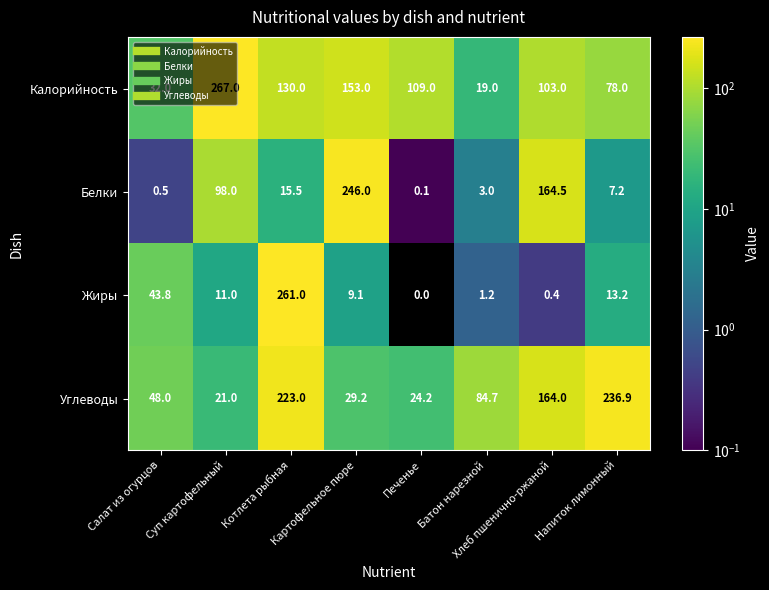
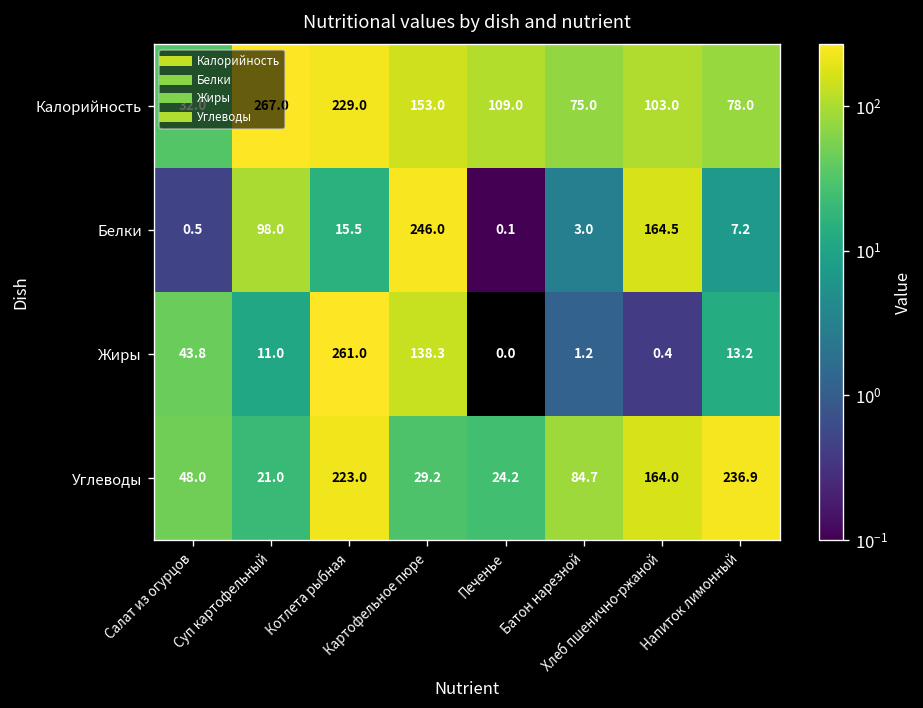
  {
    "Калорийность": {
-     "Котлета рыбная": 130.0,
+     "Котлета рыбная": 229.0,
      "Картофельное пюре": 153.0,
      "Печенье": 109.0,
-     "Батон нарезной": 19.0,
+     "Батон нарезной": 75.0,
      "Хлеб пшенично-ржаной": 103.0,
      "Напиток лимонный": 78.0
    },
    "Белки": {
      "Салат из огурцов": 0.5,
      "Суп картофельный": 98.0,
      "Котлета рыбная": 15.5,
      "Картофельное пюре": 246.0,
      "Печенье": 0.1,
      "Батон нарезной": 3.0,
      "Хлеб пшенично-ржаной": 164.5,
      "Напиток лимонный": 7.2
    },
    "Жиры": {
      "Салат из огурцов": 43.8,
      "Суп картофельный": 11.0,
      "Котлета рыбная": 261.0,
-     "Картофельное пюре": 9.1,
+     "Картофельное пюре": 138.3,
      "Печенье": 0.0,
      "Батон нарезной": 1.2,
      "Хлеб пшенично-ржаной": 0.4,
      "Напиток лимонный": 13.2
    },
    "Углеводы": {
      "Салат из огурцов": 48.0,
      "Суп картофельный": 21.0,
      "Котлета рыбная": 223.0,
      "Картофельное пюре": 29.2,
      "Печенье": 24.2,
      "Батон нарезной": 84.7,
      "Хлеб пшенично-ржаной": 164.0,
      "Напиток лимонный": 236.9
    }
  }
